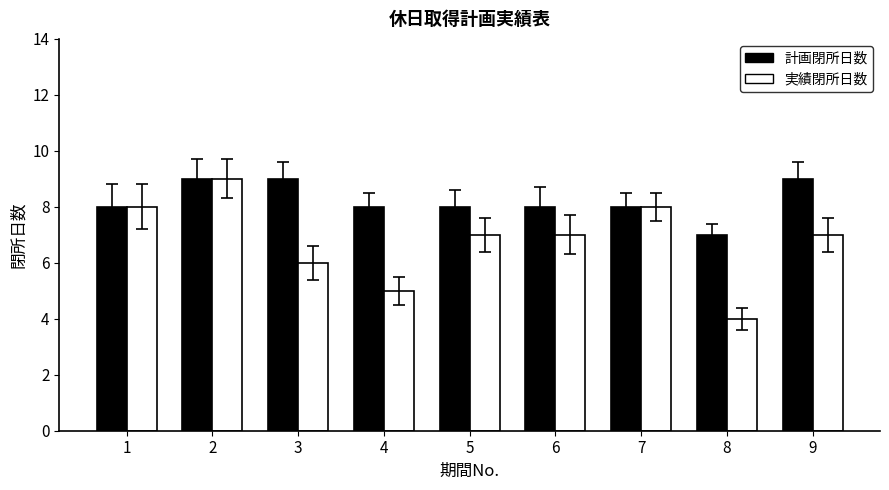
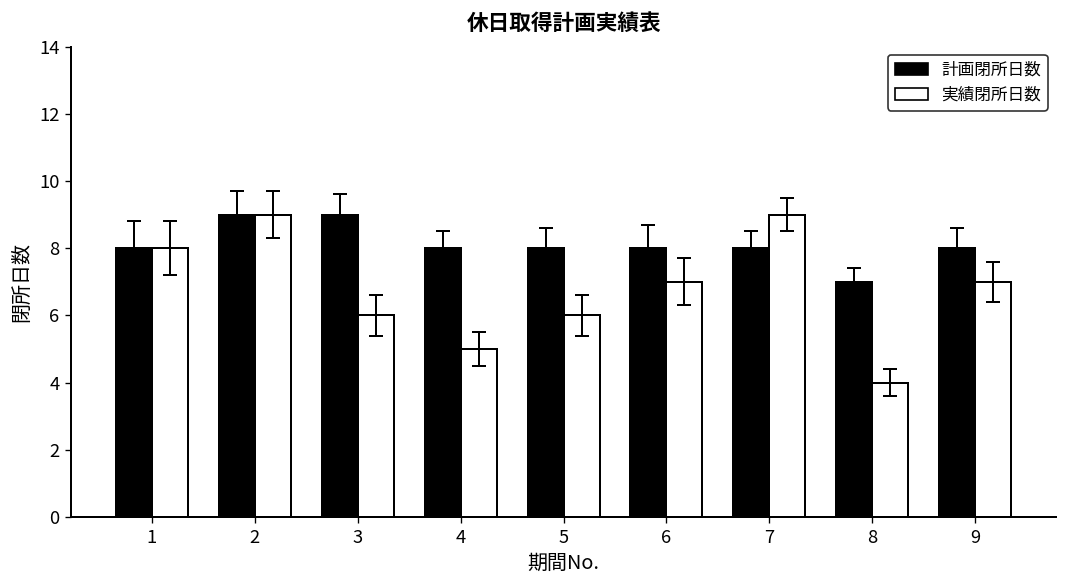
  {
    "計画閉所日数": {
      "1": 8,
      "2": 9,
      "3": 9,
      "4": 8,
      "5": 8,
      "6": 8,
      "7": 8,
      "8": 7,
-     "9": 9
+     "9": 8
    },
    "実績閉所日数": {
      "1": 8,
      "2": 9,
      "3": 6,
      "4": 5,
-     "5": 7,
+     "5": 6,
      "6": 7,
-     "7": 8,
+     "7": 9,
      "8": 4,
      "9": 7
    }
  }
